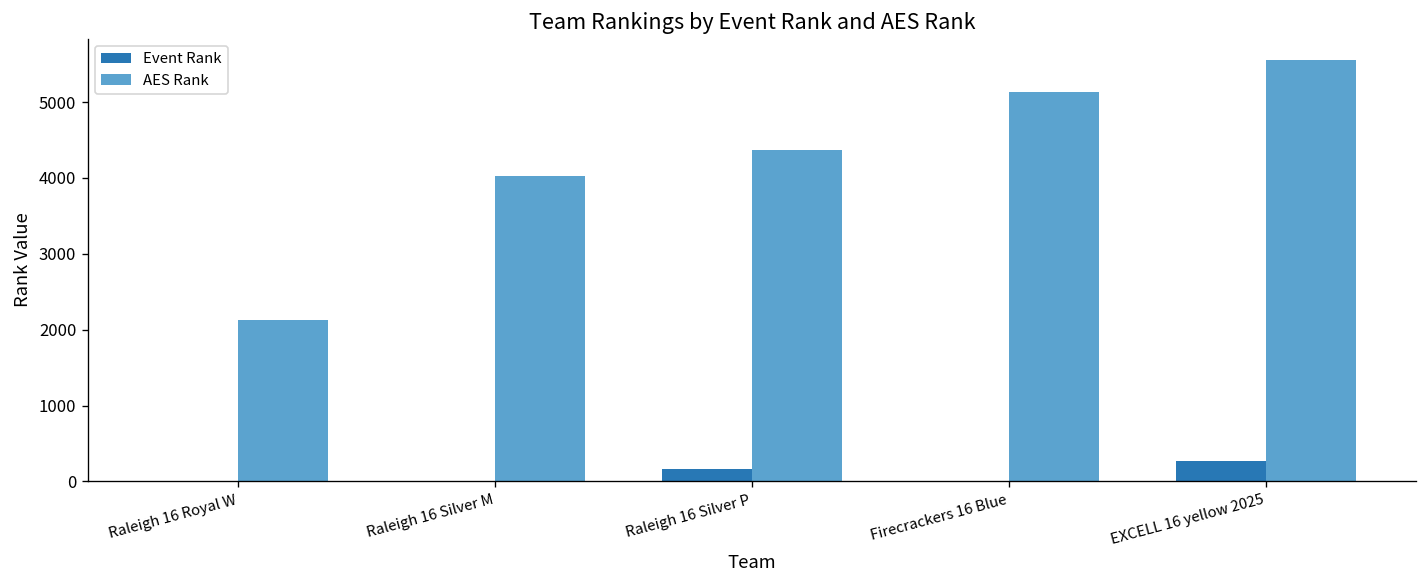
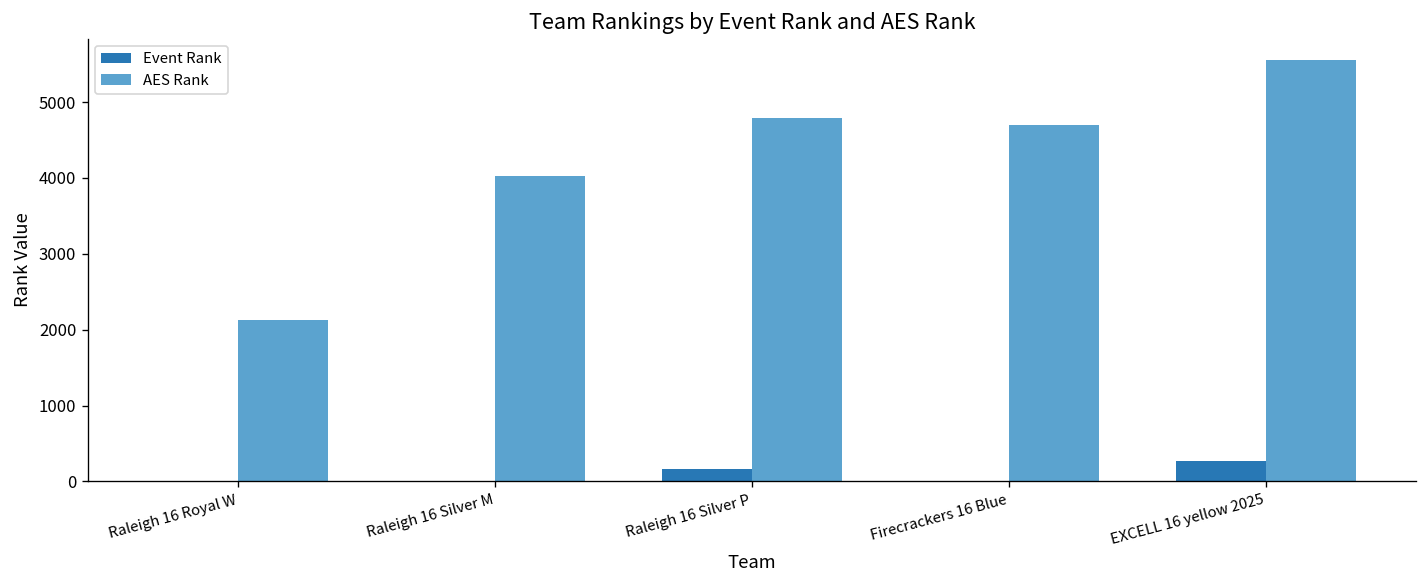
  {
    "Event Rank": {
      "Raleigh 16 Silver P": 200,
      "EXCELL 16 yellow 2025": 300
    },
    "AES Rank": {
      "Raleigh 16 Royal W": 2100,
      "Raleigh 16 Silver M": 4000,
-     "Raleigh 16 Silver P": 4400,
-     "Firecrackers 16 Blue": 5100,
+     "Raleigh 16 Silver P": 4800,
+     "Firecrackers 16 Blue": 4700,
      "EXCELL 16 yellow 2025": 5600
    }
  }
